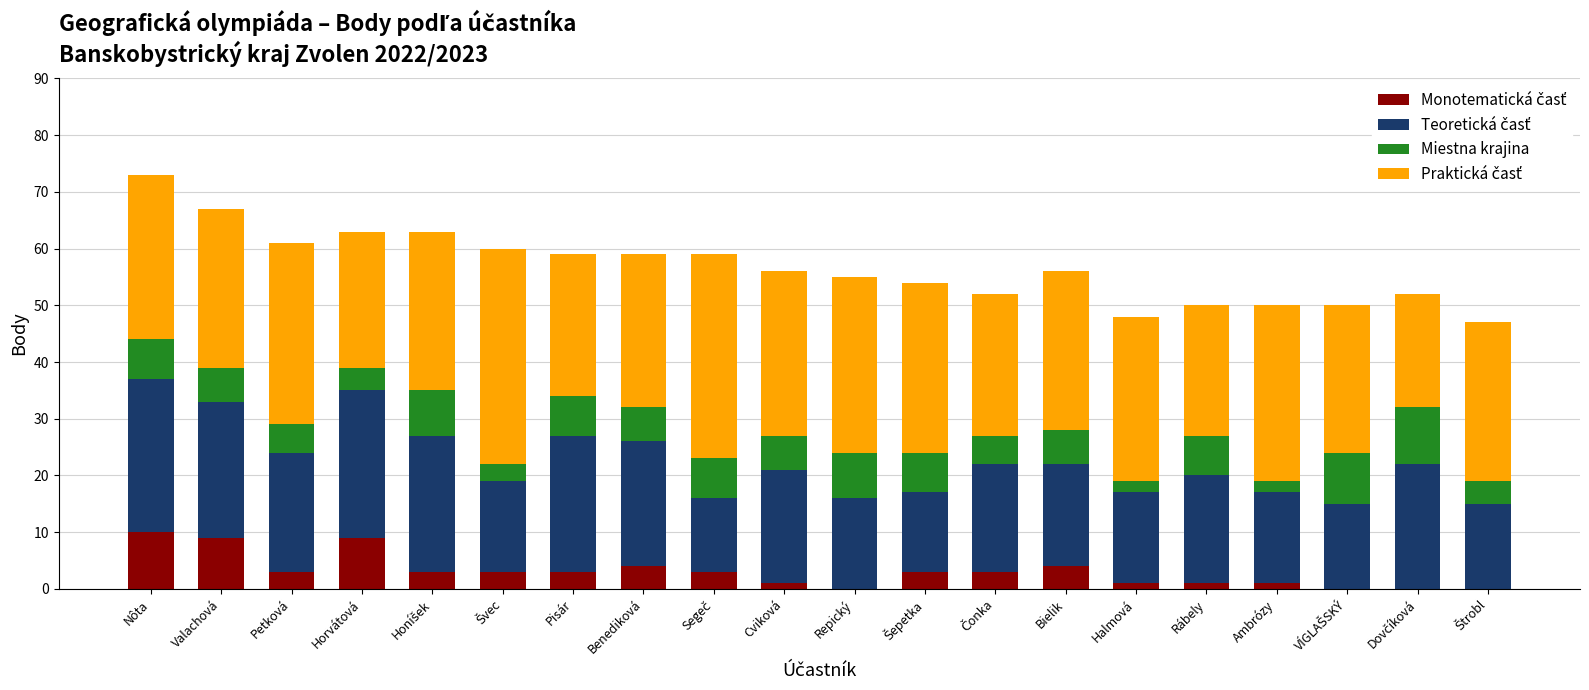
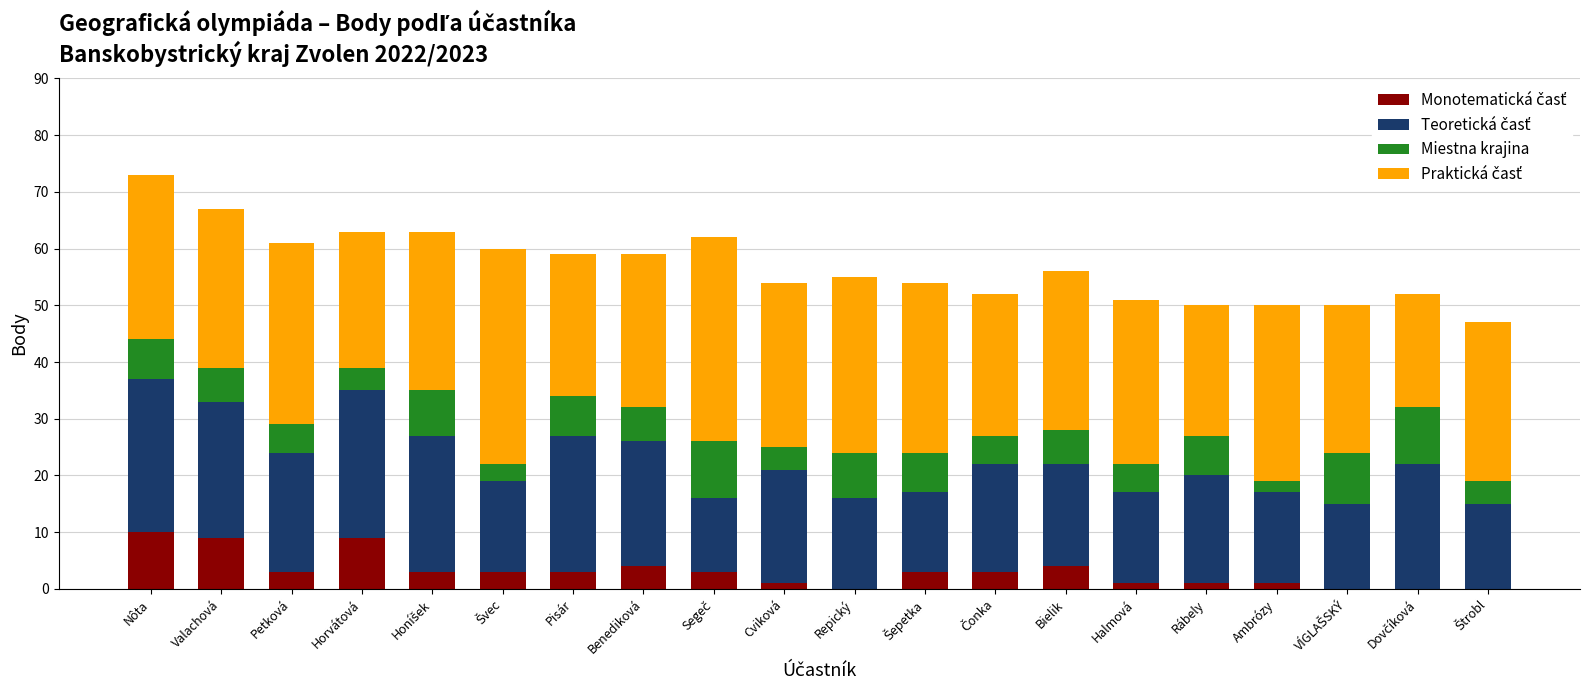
  {
    "Monotematická časť": {
      "Nôta": 10,
      "Valachová": 9,
      "Petková": 3,
      "Horvátová": 9,
      "Honíšek": 3,
      "Švec": 3,
      "Pisár": 3,
      "Benediková": 4,
      "Segeč": 3,
      "Cviková": 1,
      "Repický": 0,
      "Šepetka": 3,
      "Čonka": 3,
      "Bielik": 4,
      "Halmová": 1,
      "Rábely": 1,
      "Ambrózy": 1,
      "VÍGLAŠSKÝ": 0,
      "Dovčíková": 0,
      "Štrobl": 0
    },
    "Teoretická časť": {
      "Nôta": 27,
      "Valachová": 24,
      "Petková": 21,
      "Horvátová": 26,
      "Honíšek": 24,
      "Švec": 16,
      "Pisár": 24,
      "Benediková": 22,
      "Segeč": 13,
      "Cviková": 20,
      "Repický": 16,
      "Šepetka": 14,
      "Čonka": 19,
      "Bielik": 18,
      "Halmová": 16,
      "Rábely": 19,
      "Ambrózy": 16,
      "VÍGLAŠSKÝ": 15,
      "Dovčíková": 22,
      "Štrobl": 15
    },
    "Miestna krajina": {
      "Nôta": 7,
      "Valachová": 6,
      "Petková": 5,
      "Horvátová": 4,
      "Honíšek": 8,
      "Švec": 3,
      "Pisár": 7,
      "Benediková": 6,
-     "Segeč": 7,
-     "Cviková": 6,
+     "Segeč": 10,
+     "Cviková": 4,
      "Repický": 8,
      "Šepetka": 7,
      "Čonka": 5,
      "Bielik": 6,
-     "Halmová": 2,
+     "Halmová": 5,
      "Rábely": 7,
      "Ambrózy": 2,
      "VÍGLAŠSKÝ": 9,
      "Dovčíková": 10,
      "Štrobl": 4
    },
    "Praktická časť": {
      "Nôta": 29,
      "Valachová": 28,
      "Petková": 32,
      "Horvátová": 24,
      "Honíšek": 28,
      "Švec": 38,
      "Pisár": 25,
      "Benediková": 27,
      "Segeč": 36,
      "Cviková": 29,
      "Repický": 31,
      "Šepetka": 30,
      "Čonka": 25,
      "Bielik": 28,
      "Halmová": 29,
      "Rábely": 23,
      "Ambrózy": 31,
      "VÍGLAŠSKÝ": 26,
      "Dovčíková": 20,
      "Štrobl": 28
    }
  }
